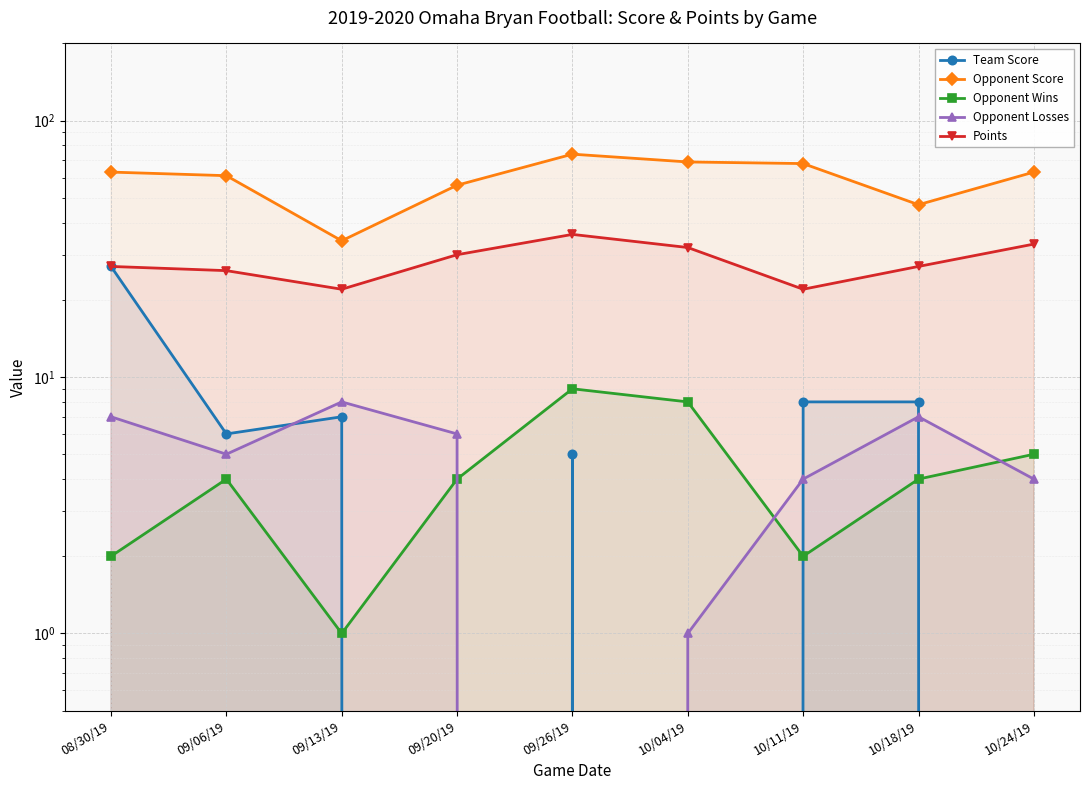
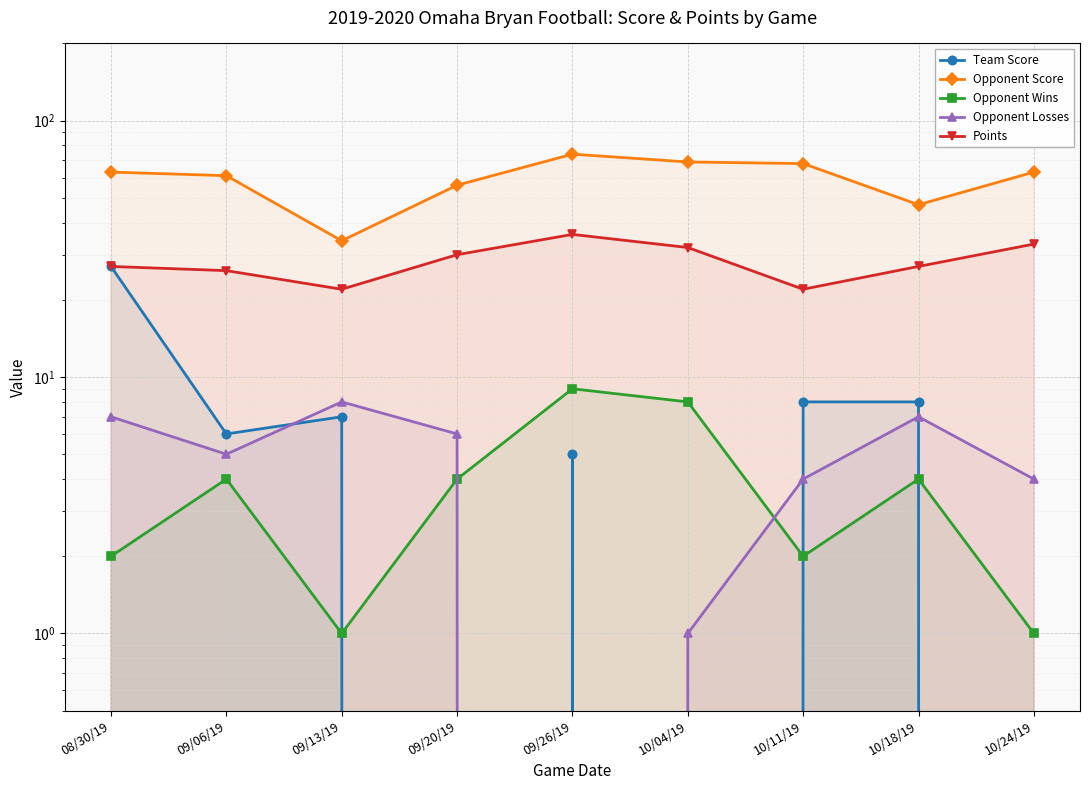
  {
    "Team Score": {
      "09/06/19": 6,
      "09/13/19": 7,
      "09/26/19": 5,
      "10/11/19": 8,
      "10/18/19": 8
    },
    "Opponent Score": {
      "08/30/19": 63,
      "09/06/19": 61,
      "09/13/19": 34,
      "09/20/19": 56,
      "09/26/19": 74,
      "10/04/19": 69,
      "10/11/19": 68,
      "10/18/19": 47,
      "10/24/19": 63
    },
    "Opponent Wins": {
      "08/30/19": 2,
      "09/06/19": 4,
      "09/13/19": 1,
      "09/20/19": 4,
      "09/26/19": 9,
      "10/04/19": 8,
      "10/11/19": 2,
      "10/18/19": 4,
-     "10/24/19": 5
+     "10/24/19": 1
    },
    "Opponent Losses": {
      "08/30/19": 7,
      "09/06/19": 5,
      "09/13/19": 8,
      "09/20/19": 6,
      "10/04/19": 1,
      "10/11/19": 4,
      "10/18/19": 7,
      "10/24/19": 4
    },
    "Points": {
      "09/06/19": 26,
      "09/13/19": 22,
      "09/20/19": 30,
      "09/26/19": 36,
      "10/04/19": 32,
      "10/11/19": 22,
      "10/18/19": 27,
      "10/24/19": 33
    }
  }
